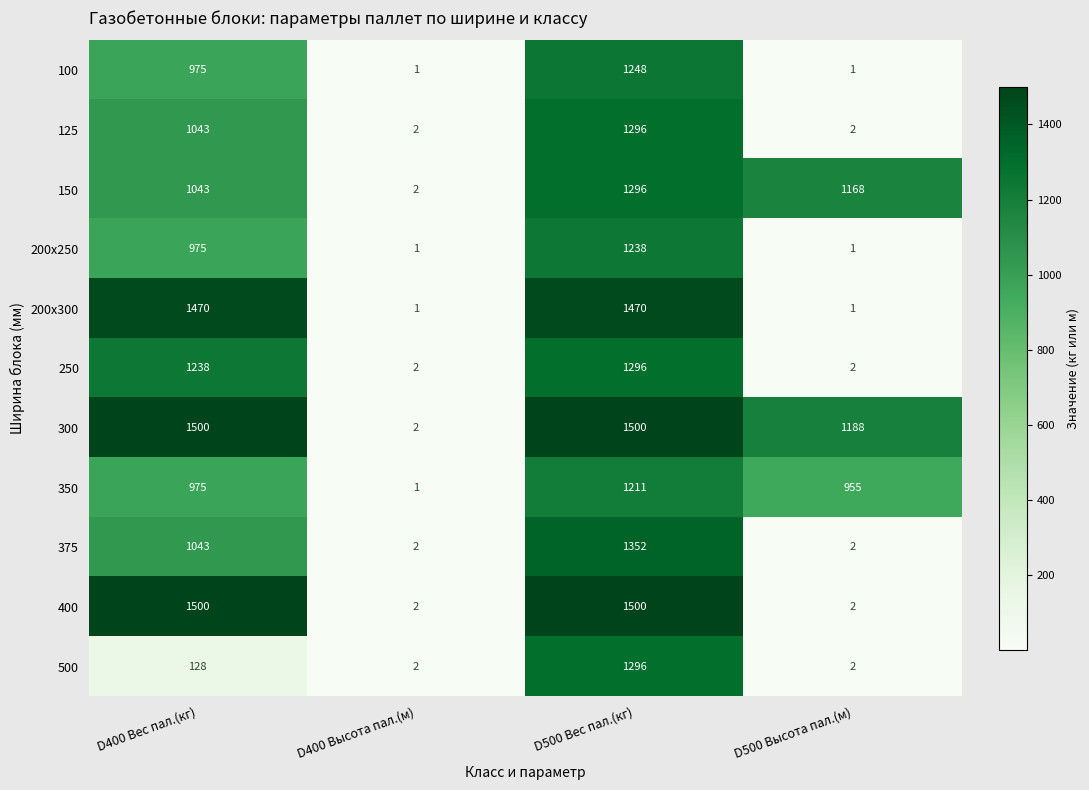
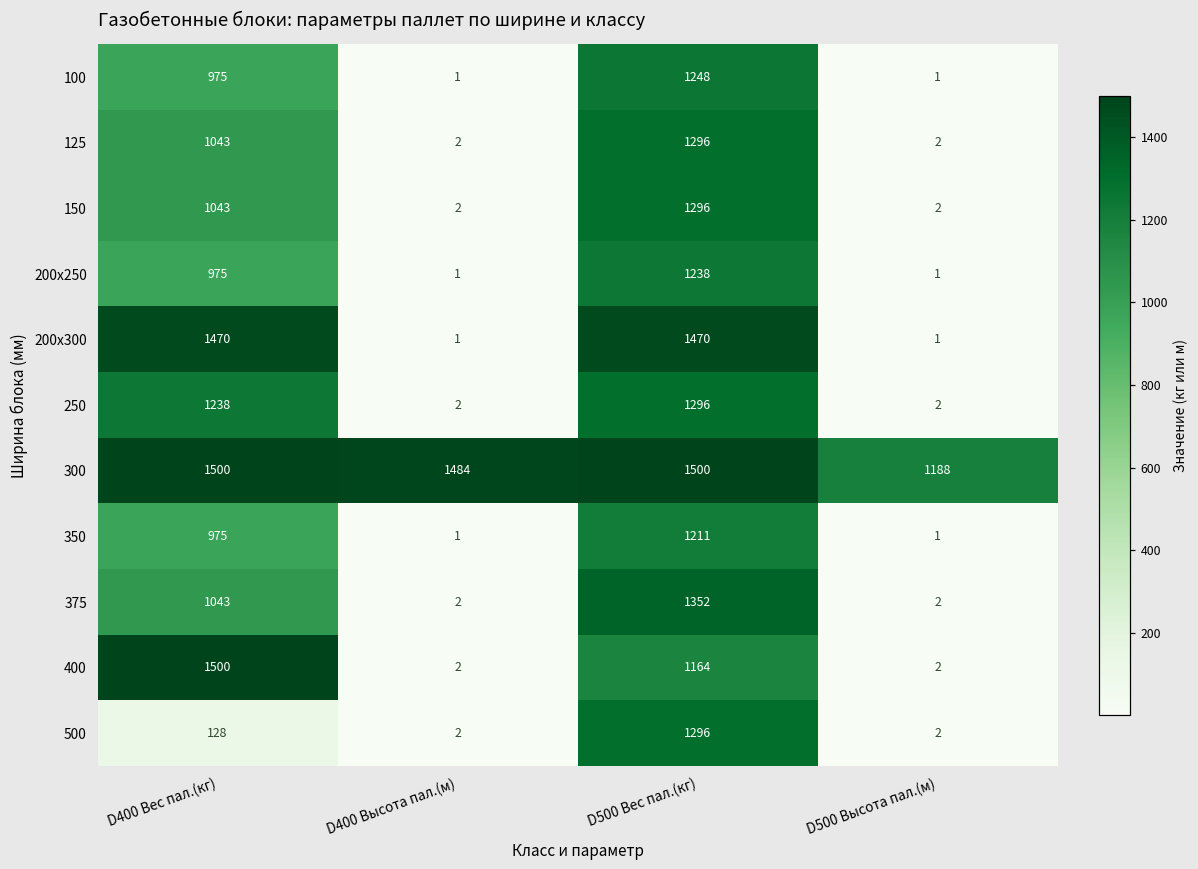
  {
    "100": {
      "D400 Вес пал.(кг)": 975,
      "D400 Высота пал.(м)": 1,
      "D500 Вес пал.(кг)": 1248,
      "D500 Высота пал.(м)": 1
    },
    "125": {
      "D400 Вес пал.(кг)": 1043,
      "D400 Высота пал.(м)": 2,
      "D500 Вес пал.(кг)": 1296,
      "D500 Высота пал.(м)": 2
    },
    "150": {
      "D400 Вес пал.(кг)": 1043,
      "D400 Высота пал.(м)": 2,
      "D500 Вес пал.(кг)": 1296,
-     "D500 Высота пал.(м)": 1168
+     "D500 Высота пал.(м)": 2
    },
    "200x250": {
      "D400 Вес пал.(кг)": 975,
      "D400 Высота пал.(м)": 1,
      "D500 Вес пал.(кг)": 1238,
      "D500 Высота пал.(м)": 1
    },
    "200x300": {
      "D400 Вес пал.(кг)": 1470,
      "D400 Высота пал.(м)": 1,
      "D500 Вес пал.(кг)": 1470,
      "D500 Высота пал.(м)": 1
    },
    "250": {
      "D400 Вес пал.(кг)": 1238,
      "D400 Высота пал.(м)": 2,
      "D500 Вес пал.(кг)": 1296,
      "D500 Высота пал.(м)": 2
    },
    "300": {
      "D400 Вес пал.(кг)": 1500,
-     "D400 Высота пал.(м)": 2,
+     "D400 Высота пал.(м)": 1484,
      "D500 Вес пал.(кг)": 1500,
      "D500 Высота пал.(м)": 1188
    },
    "350": {
      "D400 Вес пал.(кг)": 975,
      "D400 Высота пал.(м)": 1,
      "D500 Вес пал.(кг)": 1211,
-     "D500 Высота пал.(м)": 955
+     "D500 Высота пал.(м)": 1
    },
    "375": {
      "D400 Вес пал.(кг)": 1043,
      "D400 Высота пал.(м)": 2,
      "D500 Вес пал.(кг)": 1352,
      "D500 Высота пал.(м)": 2
    },
    "400": {
      "D400 Вес пал.(кг)": 1500,
      "D400 Высота пал.(м)": 2,
-     "D500 Вес пал.(кг)": 1500,
+     "D500 Вес пал.(кг)": 1164,
      "D500 Высота пал.(м)": 2
    },
    "500": {
      "D400 Вес пал.(кг)": 128,
      "D400 Высота пал.(м)": 2,
      "D500 Вес пал.(кг)": 1296,
      "D500 Высота пал.(м)": 2
    }
  }
